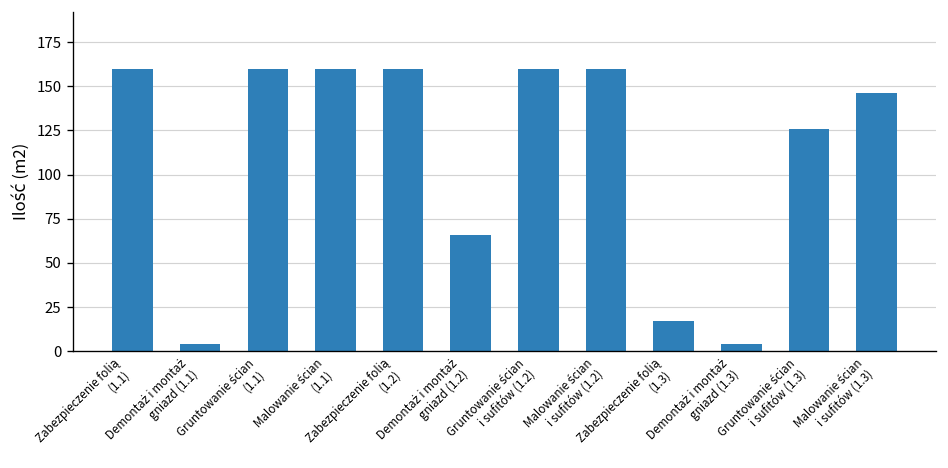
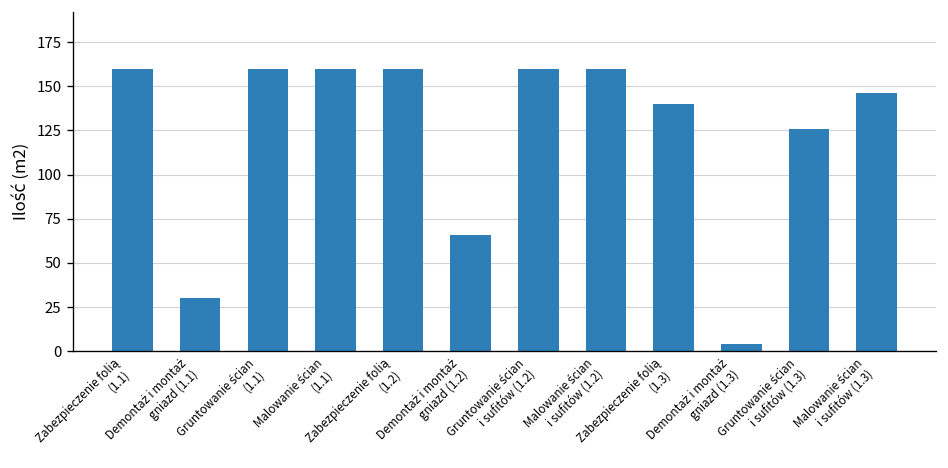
  {
    "Zabezpieczenie folią (1.1)": 160,
-   "Demontaż i montaż gniazd (1.1)": 4,
+   "Demontaż i montaż gniazd (1.1)": 30,
    "Gruntowanie ścian (1.1)": 160,
    "Malowanie ścian (1.1)": 160,
    "Zabezpieczenie folią (1.2)": 160,
    "Demontaż i montaż gniazd (1.2)": 66,
    "Gruntowanie ścian i sufitów (1.2)": 160,
    "Malowanie ścian i sufitów (1.2)": 160,
-   "Zabezpieczenie folią (1.3)": 17,
+   "Zabezpieczenie folią (1.3)": 140,
    "Demontaż i montaż gniazd (1.3)": 4,
    "Gruntowanie ścian i sufitów (1.3)": 126,
    "Malowanie ścian i sufitów (1.3)": 146
  }
